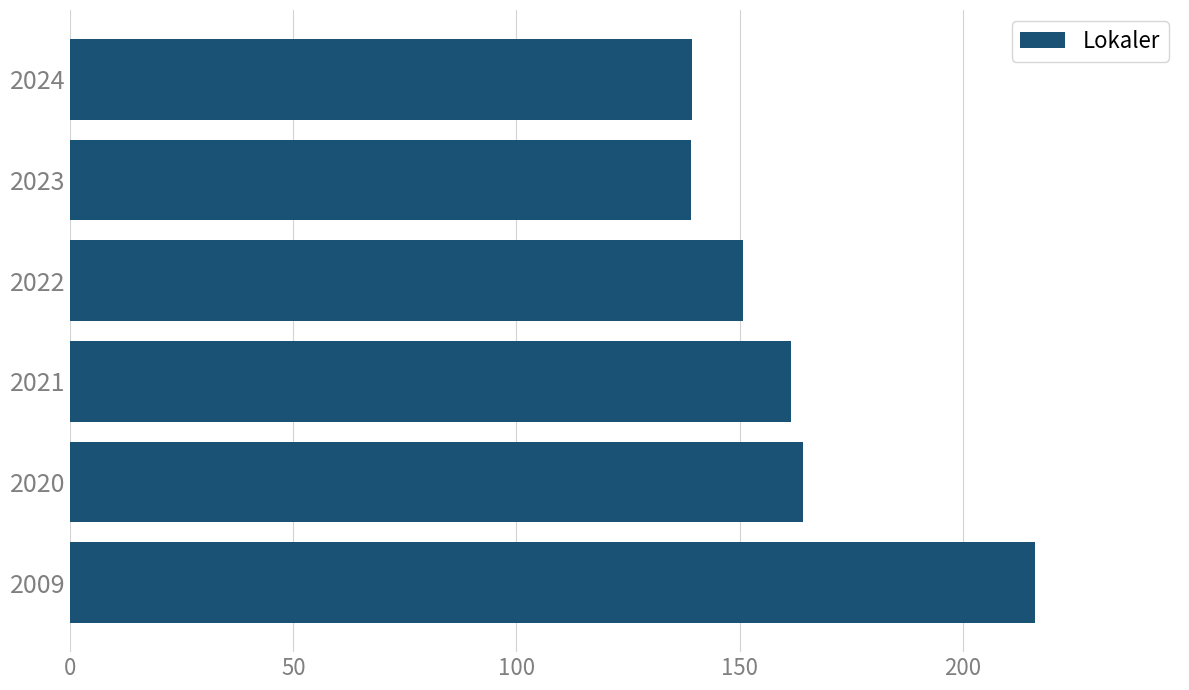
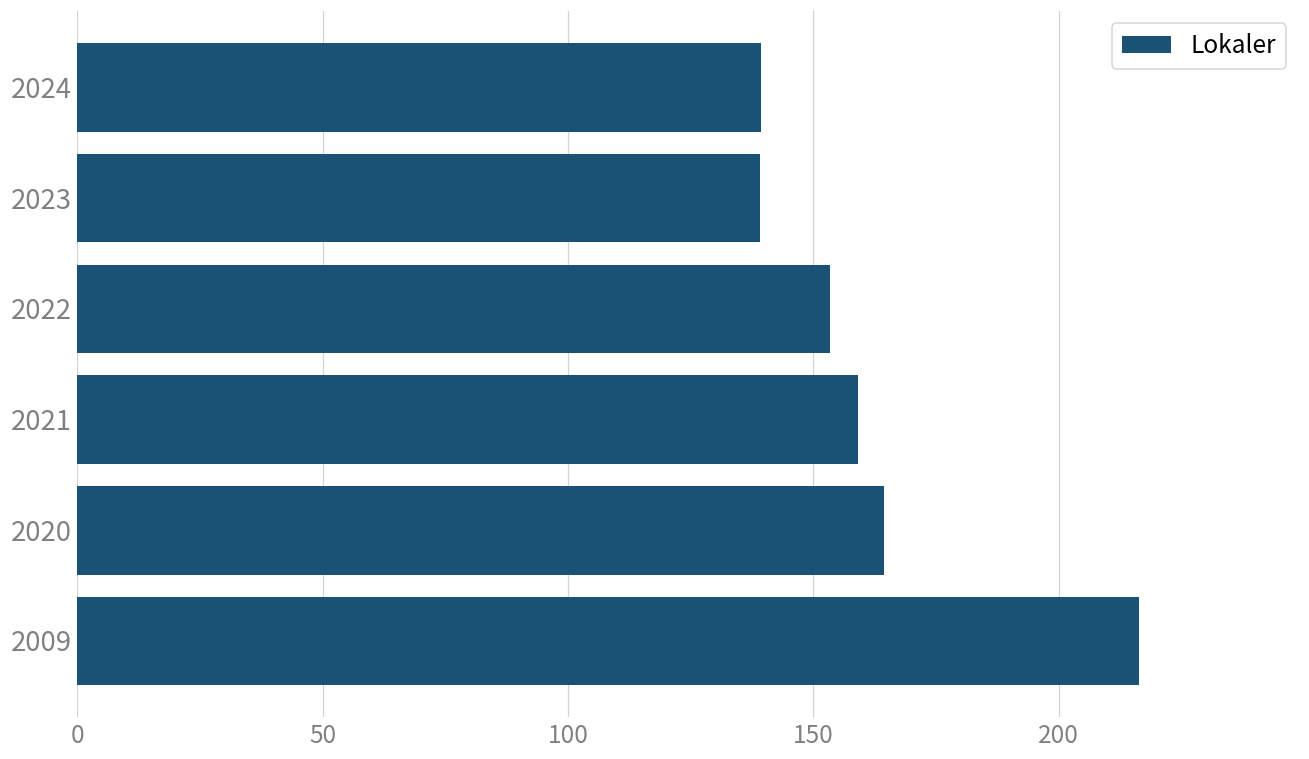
  {
    "2024": 139,
    "2023": 139,
-   "2022": 151,
-   "2021": 162,
+   "2022": 153,
+   "2021": 159,
    "2020": 164,
    "2009": 216
  }
